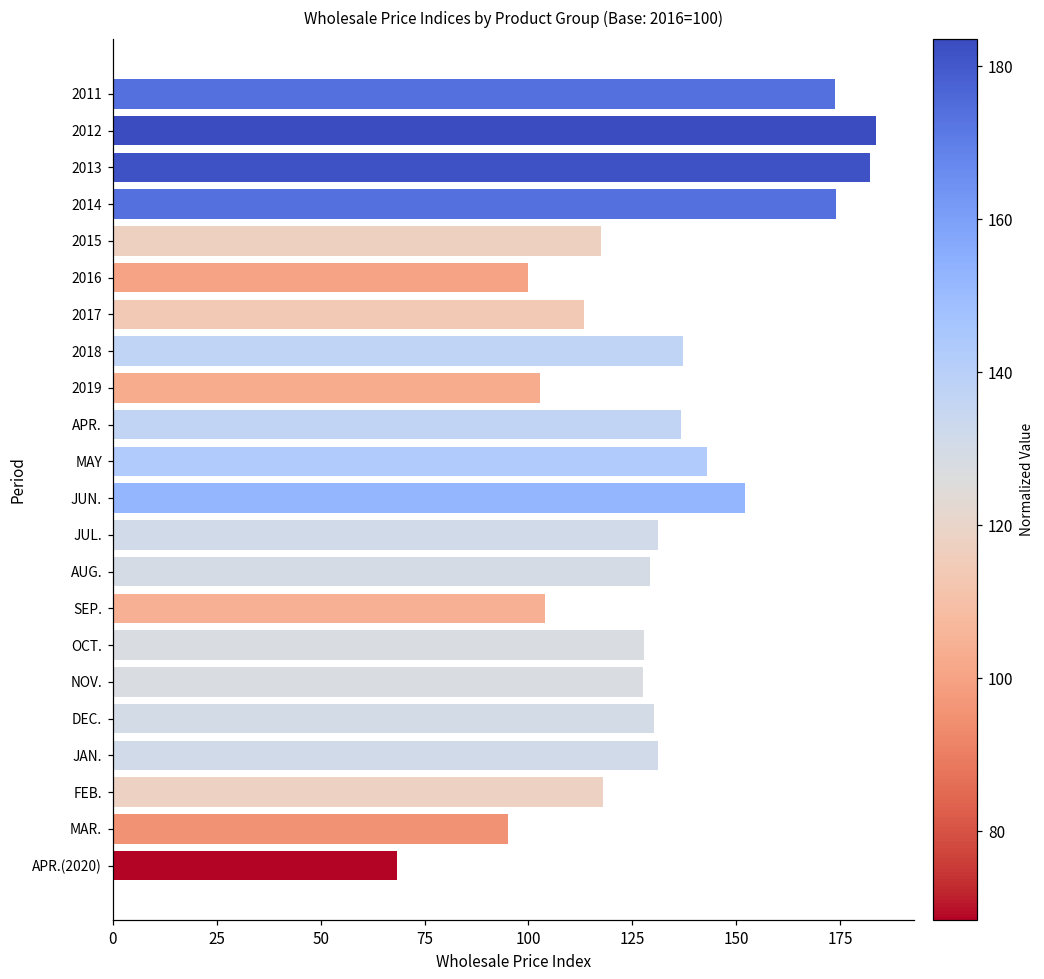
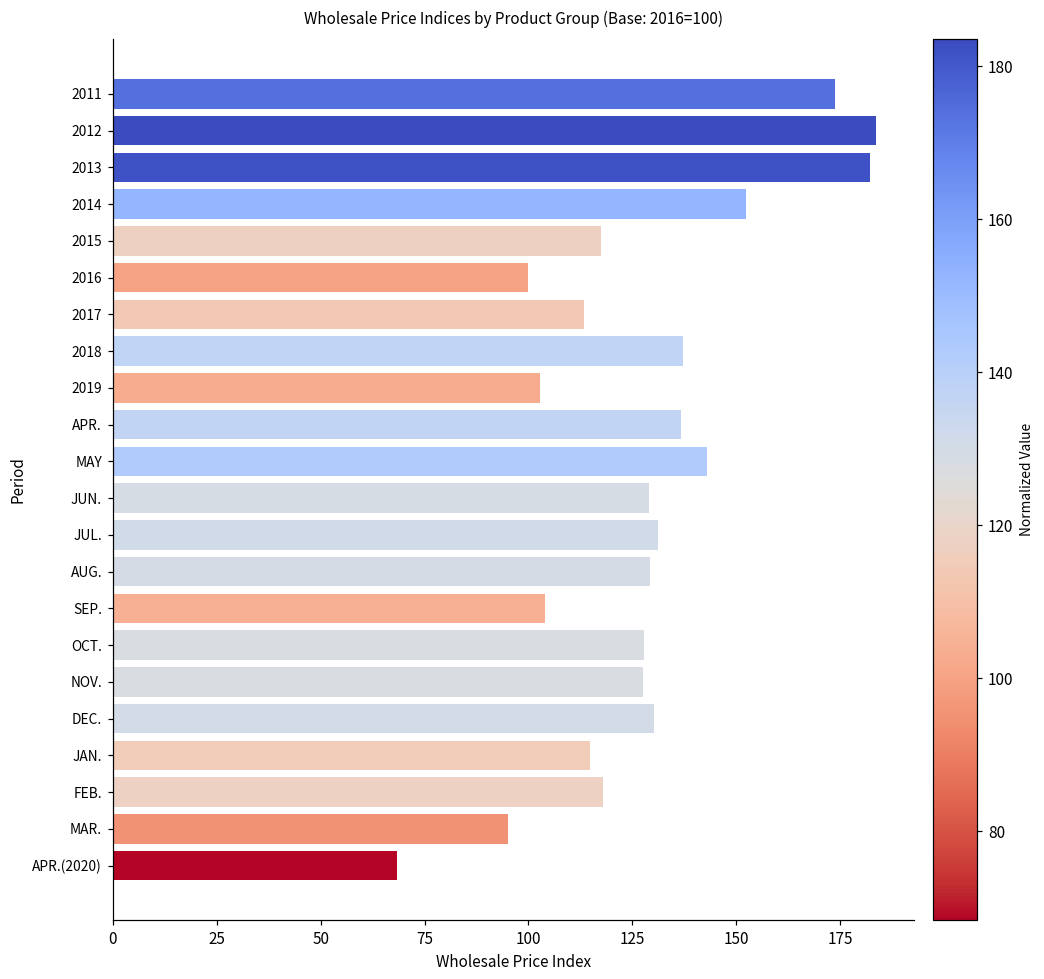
  {
    "2011": 174,
    "2012": 184,
    "2013": 182,
-   "2014": 174,
+   "2014": 152,
    "2015": 117,
    "2016": 100,
    "2017": 113,
    "2018": 137,
    "2019": 103,
    "APR.": 137,
    "MAY": 143,
-   "JUN.": 152,
+   "JUN.": 129,
    "JUL.": 131,
    "AUG.": 129,
    "SEP.": 104,
    "OCT.": 128,
    "NOV.": 128,
    "DEC.": 130,
-   "JAN.": 131,
+   "JAN.": 115,
    "FEB.": 118,
    "MAR.": 95,
    "APR.(2020)": 68
  }
